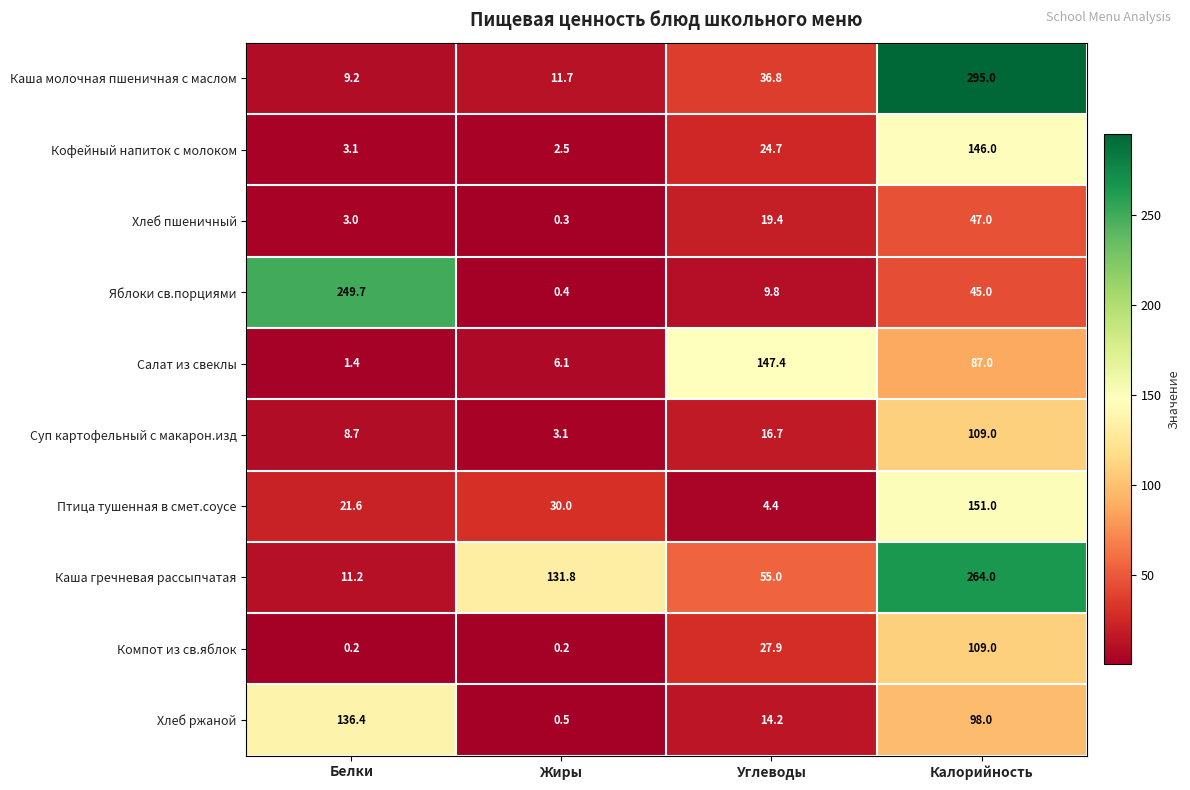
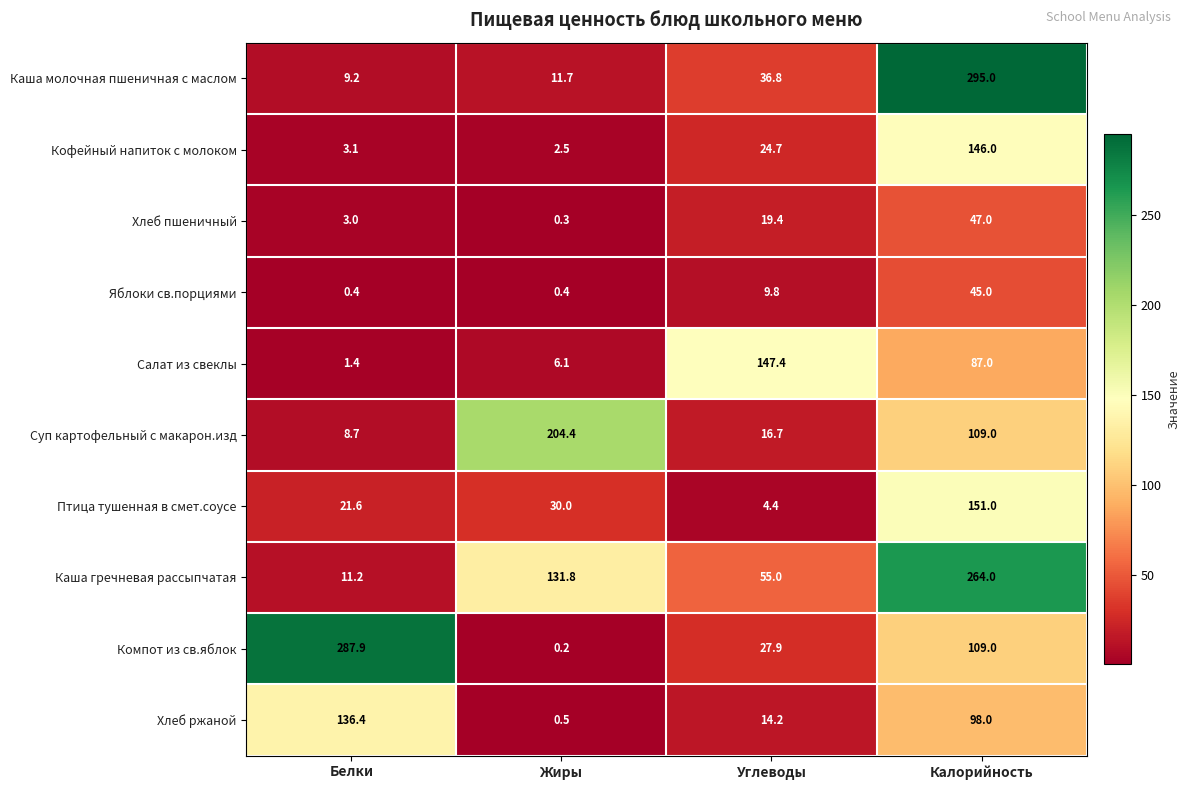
  {
    "Каша молочная пшеничная с маслом": {
      "Белки": 9.2,
      "Жиры": 11.7,
      "Углеводы": 36.8,
      "Калорийность": 295.0
    },
    "Кофейный напиток с молоком": {
      "Белки": 3.1,
      "Жиры": 2.5,
      "Углеводы": 24.7,
      "Калорийность": 146.0
    },
    "Хлеб пшеничный": {
      "Белки": 3.0,
      "Жиры": 0.3,
      "Углеводы": 19.4,
      "Калорийность": 47.0
    },
    "Яблоки св.порциями": {
-     "Белки": 249.7,
+     "Белки": 0.4,
      "Жиры": 0.4,
      "Углеводы": 9.8,
      "Калорийность": 45.0
    },
    "Салат из свеклы": {
      "Белки": 1.4,
      "Жиры": 6.1,
      "Углеводы": 147.4,
      "Калорийность": 87.0
    },
    "Суп картофельный с макарон.изд": {
      "Белки": 8.7,
-     "Жиры": 3.1,
+     "Жиры": 204.4,
      "Углеводы": 16.7,
      "Калорийность": 109.0
    },
    "Птица тушенная в смет.соусе": {
      "Белки": 21.6,
      "Жиры": 30.0,
      "Углеводы": 4.4,
      "Калорийность": 151.0
    },
    "Каша гречневая рассыпчатая": {
      "Белки": 11.2,
      "Жиры": 131.8,
      "Углеводы": 55.0,
      "Калорийность": 264.0
    },
    "Компот из св.яблок": {
-     "Белки": 0.2,
+     "Белки": 287.9,
      "Жиры": 0.2,
      "Углеводы": 27.9,
      "Калорийность": 109.0
    },
    "Хлеб ржаной": {
      "Белки": 136.4,
      "Жиры": 0.5,
      "Углеводы": 14.2,
      "Калорийность": 98.0
    }
  }
